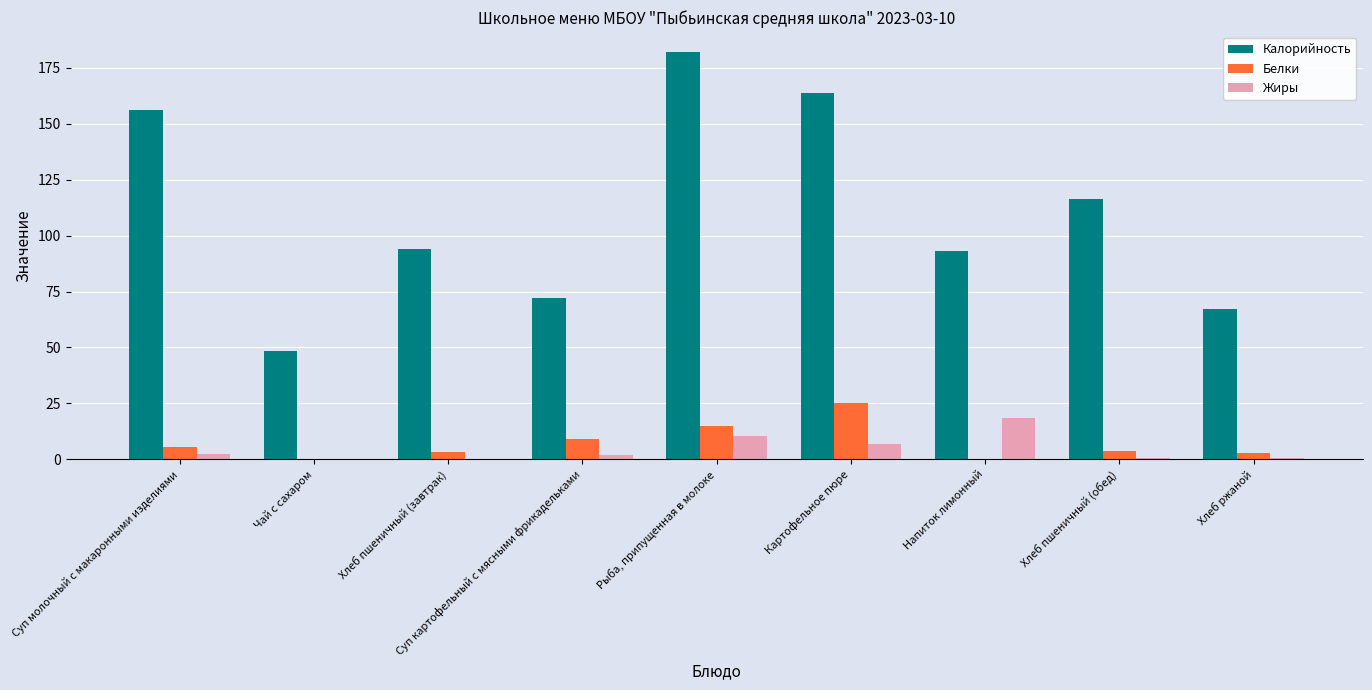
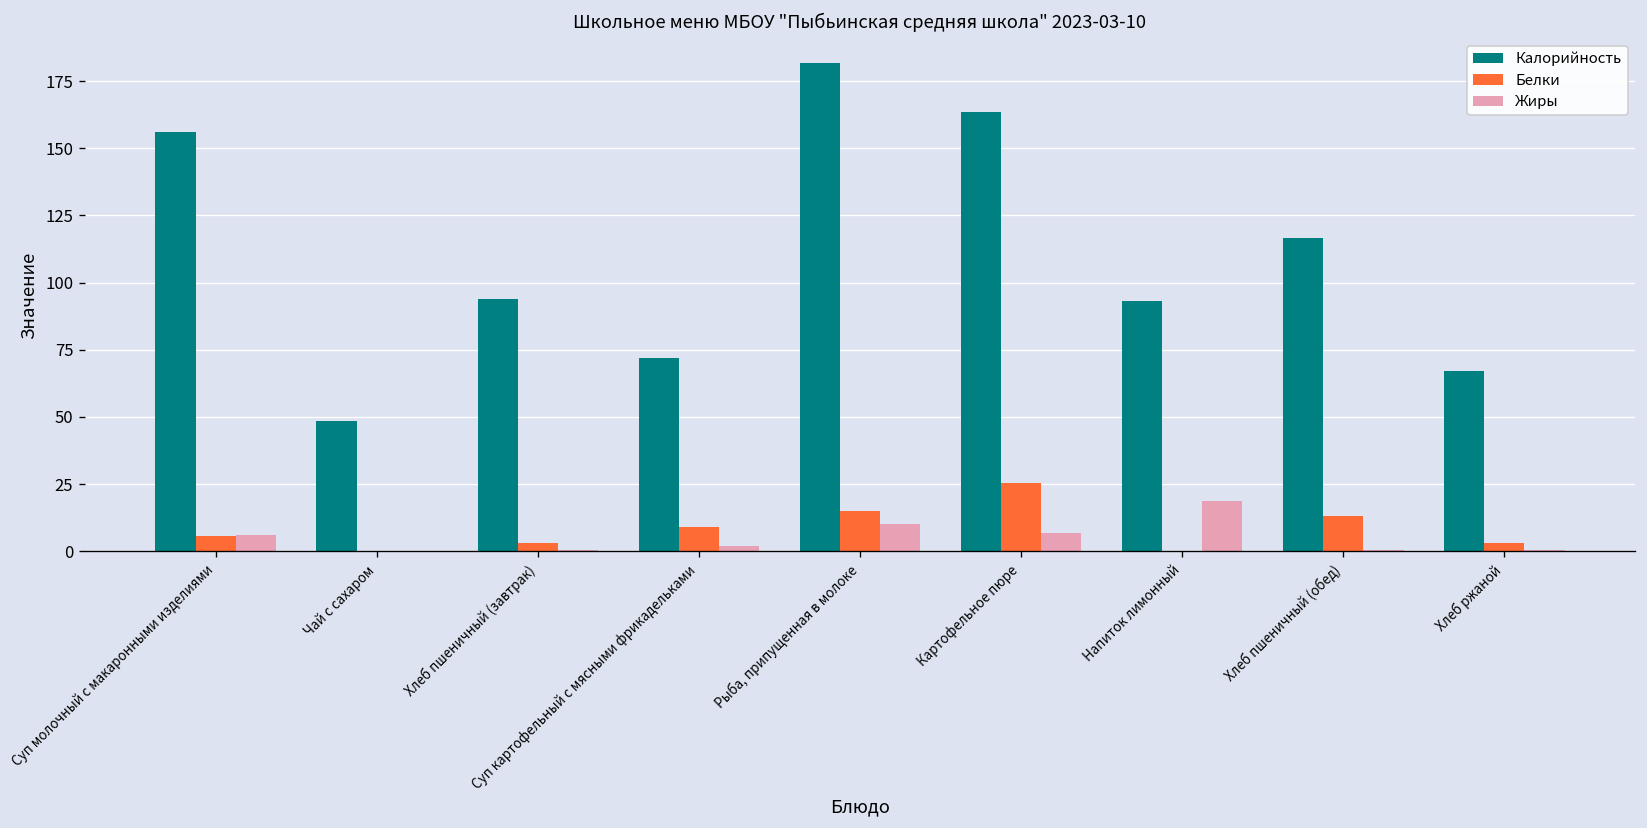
  {
    "Калорийность": {
      "Суп молочный с макаронными изделиями": 156,
      "Чай с сахаром": 49,
      "Хлеб пшеничный (завтрак)": 94,
      "Суп картофельный с мясными фрикадельками": 72,
      "Рыба, припущенная в молоке": 182,
      "Картофельное пюре": 164,
      "Напиток лимонный": 93,
      "Хлеб пшеничный (обед)": 117,
      "Хлеб ржаной": 67
    },
    "Белки": {
      "Суп молочный с макаронными изделиями": 6,
      "Хлеб пшеничный (завтрак)": 3,
      "Суп картофельный с мясными фрикадельками": 9,
      "Рыба, припущенная в молоке": 15,
      "Картофельное пюре": 25,
-     "Хлеб пшеничный (обед)": 4,
+     "Хлеб пшеничный (обед)": 13,
      "Хлеб ржаной": 3
    },
    "Жиры": {
-     "Суп молочный с макаронными изделиями": 2,
+     "Суп молочный с макаронными изделиями": 6,
      "Чай с сахаром": 0,
      "Суп картофельный с мясными фрикадельками": 2,
      "Рыба, припущенная в молоке": 10,
      "Картофельное пюре": 7,
      "Напиток лимонный": 19
    }
  }
